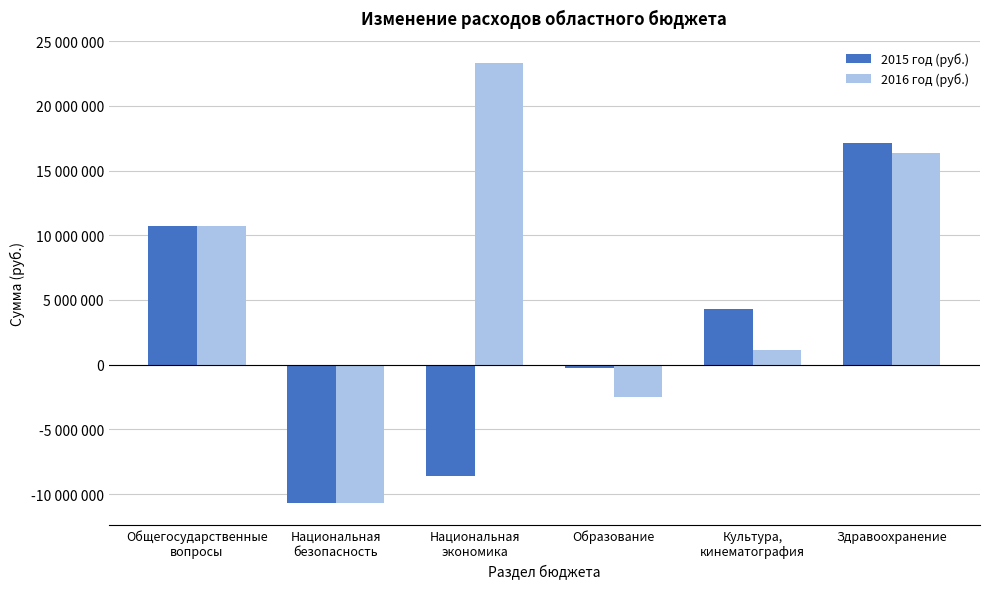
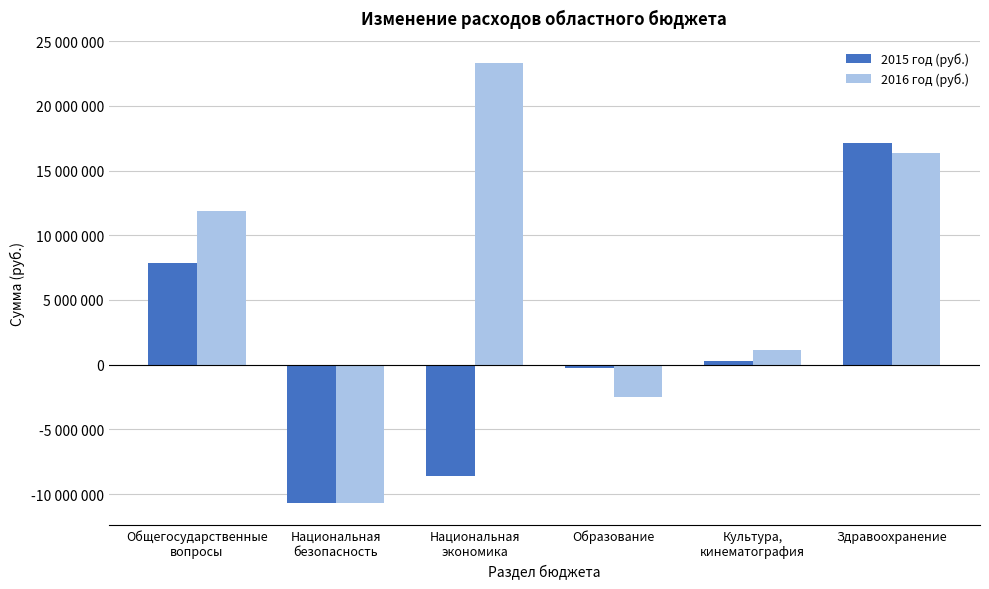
  {
    "2015 год (руб.)": {
-     "Общегосударственные вопросы": 10700000,
+     "Общегосударственные вопросы": 7800000,
      "Национальная безопасность": -10700000,
      "Национальная экономика": -8600000,
      "Образование": -300000,
-     "Культура, кинематография": 4300000,
+     "Культура, кинематография": 300000,
      "Здравоохранение": 17100000
    },
    "2016 год (руб.)": {
-     "Общегосударственные вопросы": 10700000,
+     "Общегосударственные вопросы": 11900000,
      "Национальная безопасность": -10700000,
      "Национальная экономика": 23300000,
      "Образование": -2500000,
      "Культура, кинематография": 1200000,
      "Здравоохранение": 16400000
    }
  }
